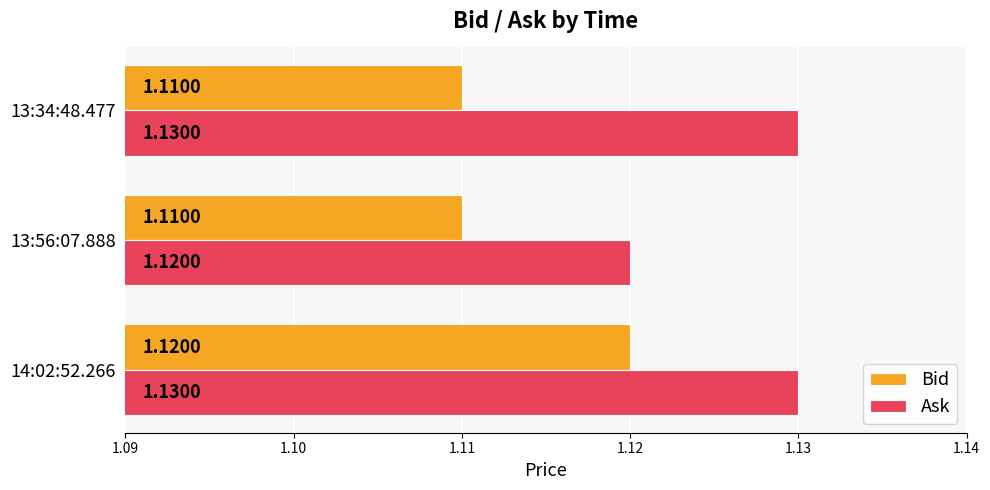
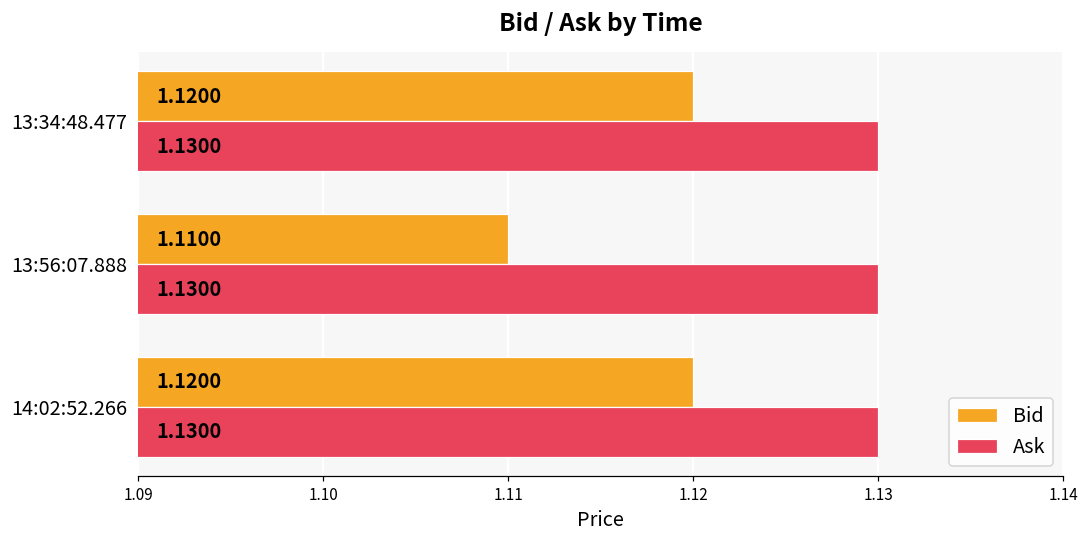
  {
    "Bid": {
-     "13:34:48.477": 1.1100,
+     "13:34:48.477": 1.1200,
      "13:56:07.888": 1.1100,
      "14:02:52.266": 1.1200
    },
    "Ask": {
      "13:34:48.477": 1.1300,
-     "13:56:07.888": 1.1200,
+     "13:56:07.888": 1.1300,
      "14:02:52.266": 1.1300
    }
  }
